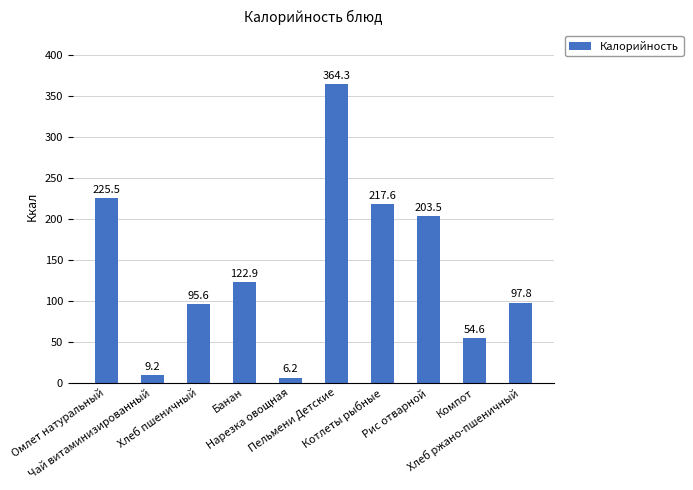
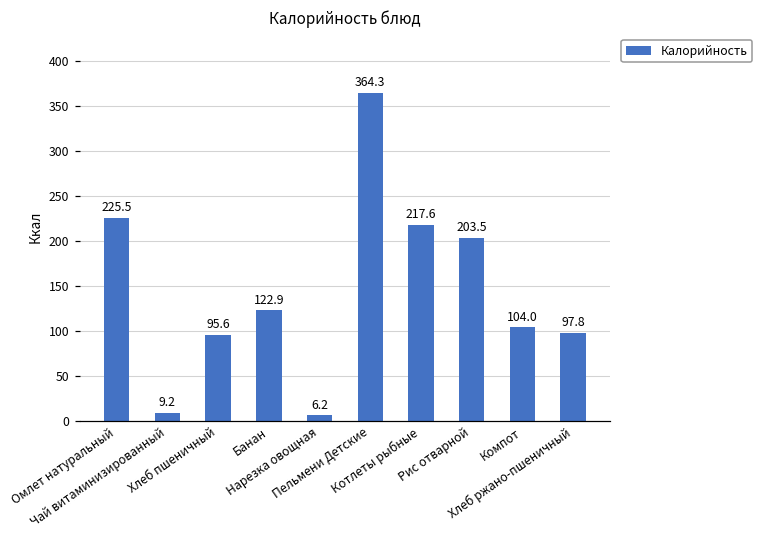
  {
    "Омлет натуральный": 225.5,
    "Чай витаминизированный": 9.2,
    "Хлеб пшеничный": 95.6,
    "Банан": 122.9,
    "Нарезка овощная": 6.2,
    "Пельмени Детские": 364.3,
    "Котлеты рыбные": 217.6,
    "Рис отварной": 203.5,
-   "Компот": 54.6,
+   "Компот": 104.0,
    "Хлеб ржано-пшеничный": 97.8
  }
